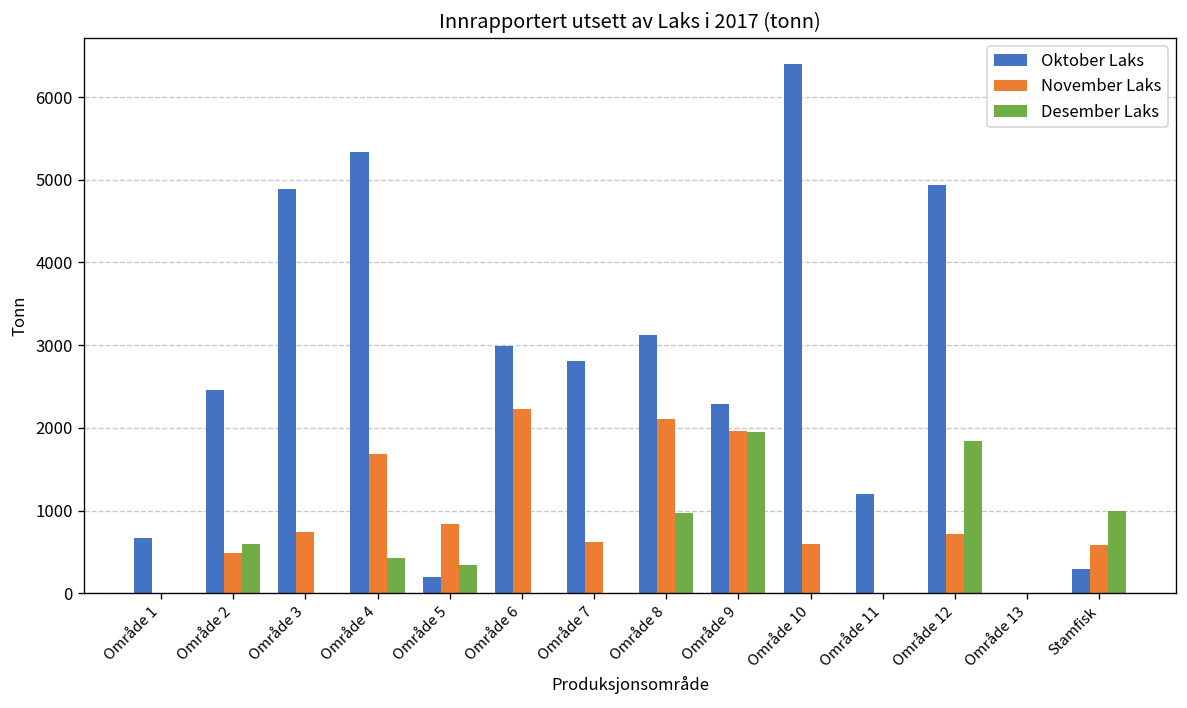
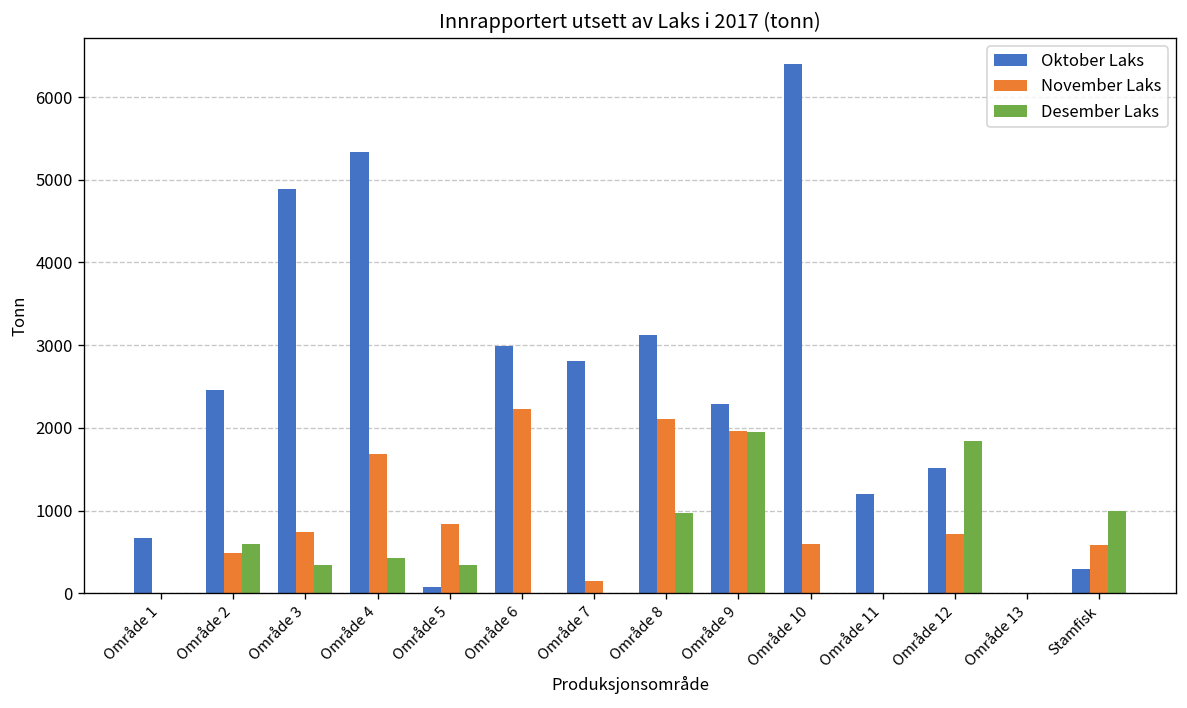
  {
    "Oktober Laks": {
      "Område 1": 700,
      "Område 2": 2500,
      "Område 3": 4900,
      "Område 4": 5300,
-     "Område 5": 200,
+     "Område 5": 100,
      "Område 6": 3000,
      "Område 7": 2800,
      "Område 8": 3100,
      "Område 9": 2300,
      "Område 10": 6400,
      "Område 11": 1200,
-     "Område 12": 4900,
+     "Område 12": 1500,
      "Område 13": 0,
      "Stamfisk": 300
    },
    "November Laks": {
      "Område 1": 0,
      "Område 2": 500,
      "Område 3": 700,
      "Område 4": 1700,
      "Område 5": 800,
      "Område 6": 2200,
-     "Område 7": 600,
+     "Område 7": 100,
      "Område 8": 2100,
      "Område 9": 2000,
      "Område 10": 600,
      "Område 11": 0,
      "Område 12": 700,
      "Område 13": 0,
      "Stamfisk": 600
    },
    "Desember Laks": {
      "Område 1": 0,
      "Område 2": 600,
-     "Område 3": 0,
+     "Område 3": 300,
      "Område 4": 400,
      "Område 5": 300,
      "Område 6": 0,
      "Område 7": 0,
      "Område 8": 1000,
      "Område 9": 1900,
      "Område 10": 0,
      "Område 11": 0,
      "Område 12": 1800,
      "Område 13": 0,
      "Stamfisk": 1000
    }
  }
